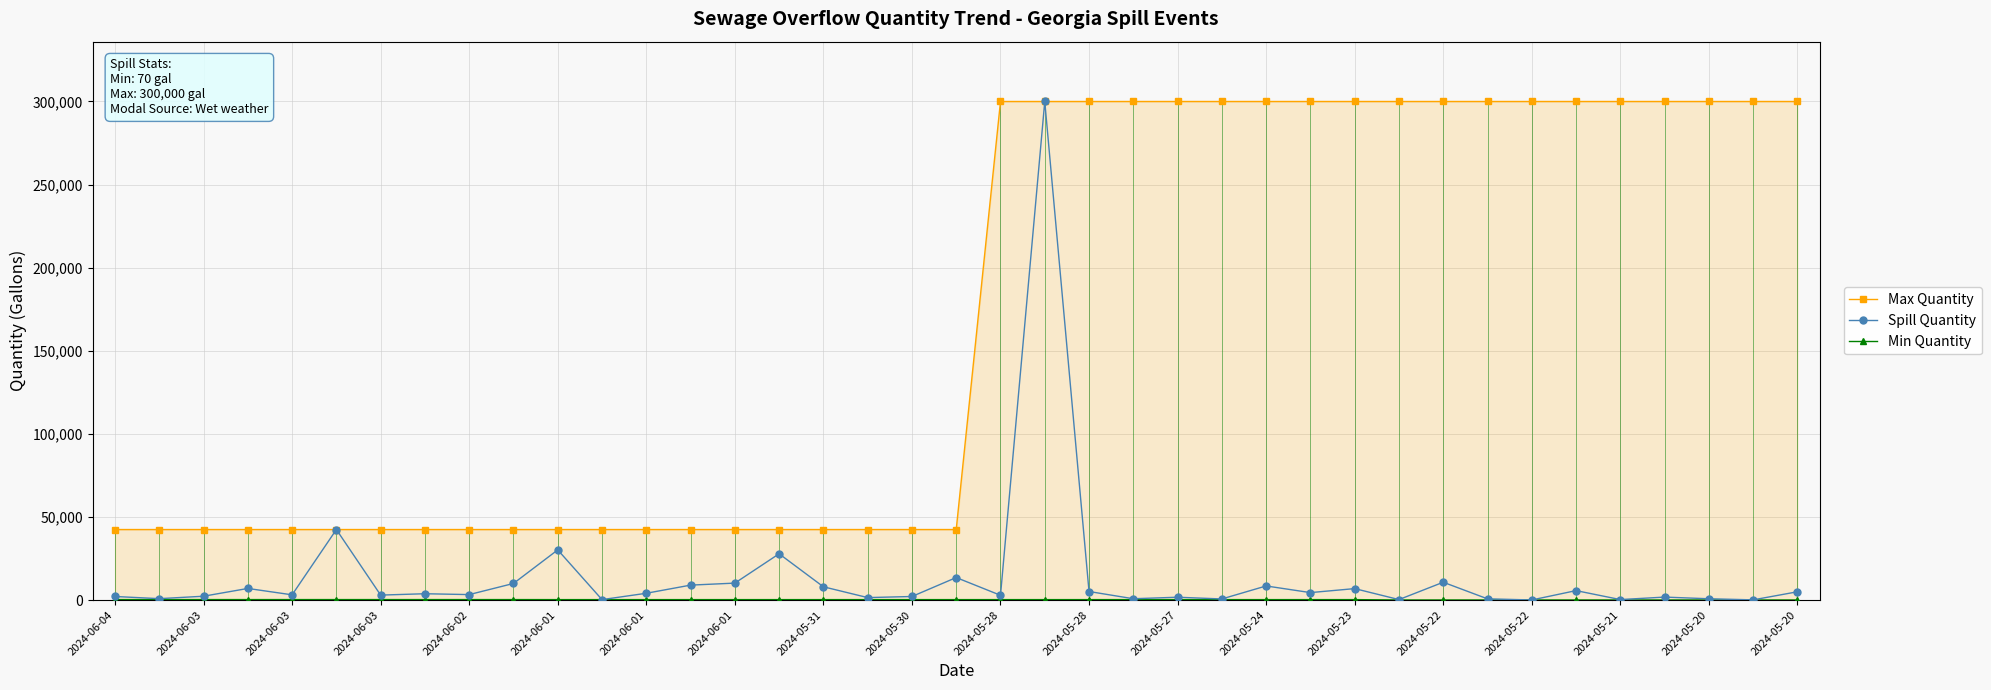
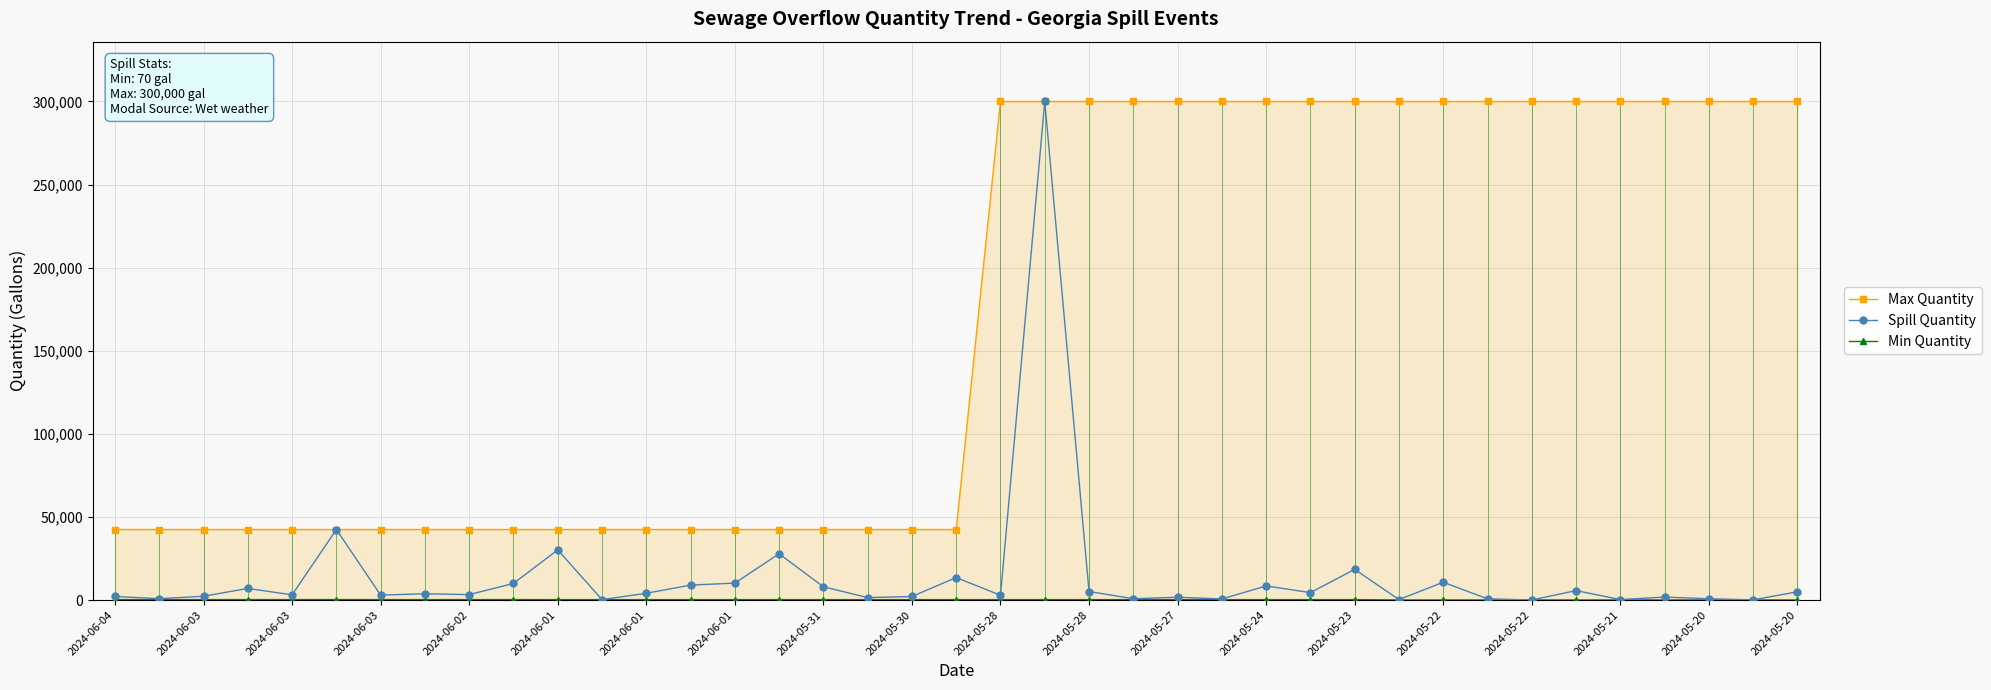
  {
    "Max Quantity": {
      "2024-05-23": "300,000"
    },
    "Spill Quantity": {
-     "2024-05-23": "7,000"
+     "2024-05-23": "18,000"
    },
    "Min Quantity": {
      "2024-05-23": "0"
    }
  }
